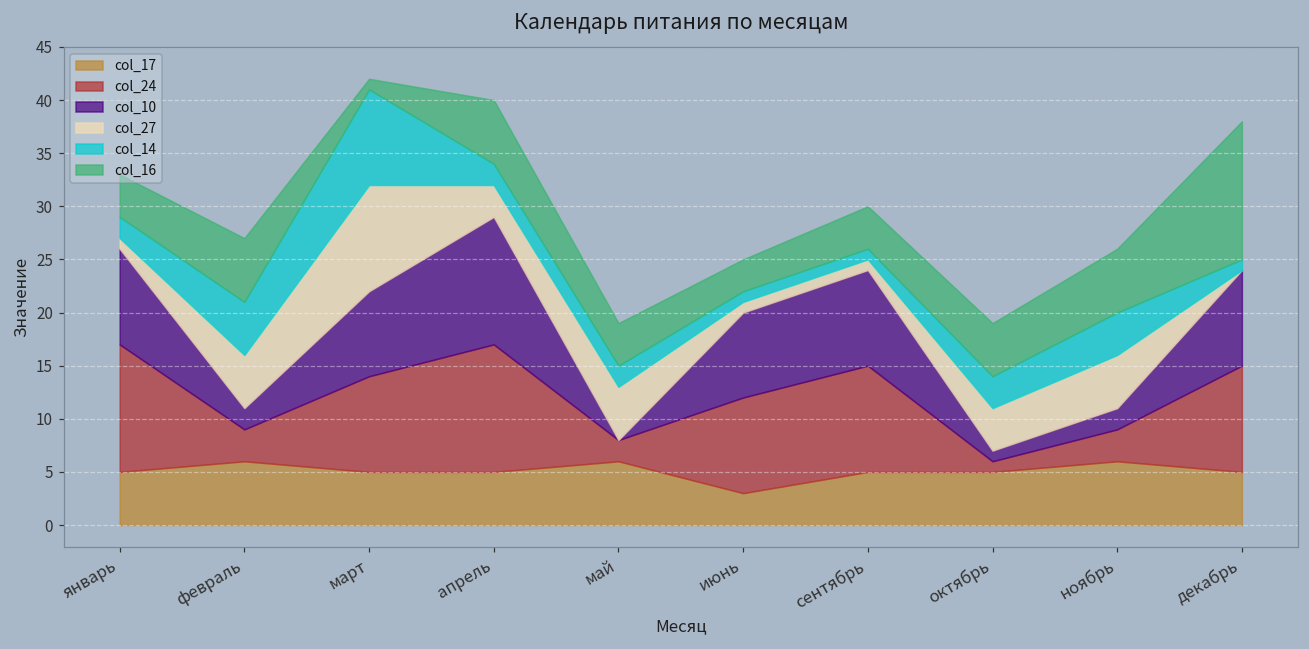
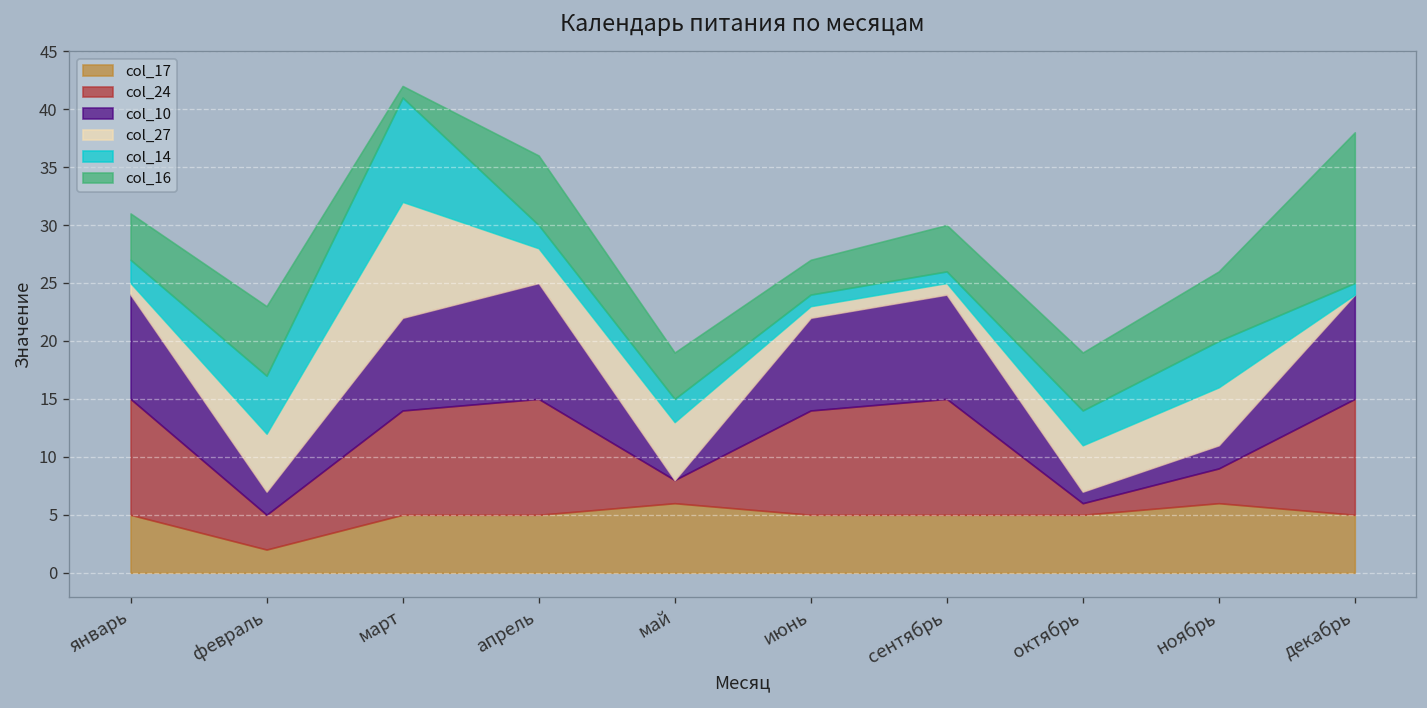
  {
    "col_17": {
      "январь": 5,
-     "февраль": 6,
+     "февраль": 2,
      "март": 5,
      "апрель": 5,
      "май": 6,
-     "июнь": 3,
+     "июнь": 5,
      "сентябрь": 5,
      "октябрь": 5,
      "ноябрь": 6,
      "декабрь": 5
    },
    "col_24": {
-     "январь": 12,
+     "январь": 10,
      "февраль": 3,
      "март": 9,
-     "апрель": 12,
+     "апрель": 10,
      "июнь": 9,
      "сентябрь": 10,
      "октябрь": 1,
      "ноябрь": 3,
      "декабрь": 10
    },
    "col_10": {
      "январь": 9,
      "февраль": 2,
      "март": 8,
-     "апрель": 12,
+     "апрель": 10,
      "июнь": 8,
      "сентябрь": 9,
      "октябрь": 1,
      "ноябрь": 2
    },
    "col_27": {
      "январь": 1,
      "февраль": 5,
      "март": 10,
      "апрель": 3,
      "май": 5,
      "июнь": 1,
      "сентябрь": 1,
      "октябрь": 4,
      "ноябрь": 5
    },
    "col_14": {
      "январь": 2,
      "февраль": 5,
      "март": 9,
      "апрель": 2,
      "май": 2,
      "июнь": 1,
      "сентябрь": 1,
      "октябрь": 3,
      "ноябрь": 4,
      "декабрь": 1
    },
    "col_16": {
      "февраль": 6,
      "март": 1,
      "апрель": 6,
      "май": 4,
      "июнь": 3,
      "сентябрь": 4,
      "октябрь": 5,
      "ноябрь": 6,
      "декабрь": 13
    }
  }
